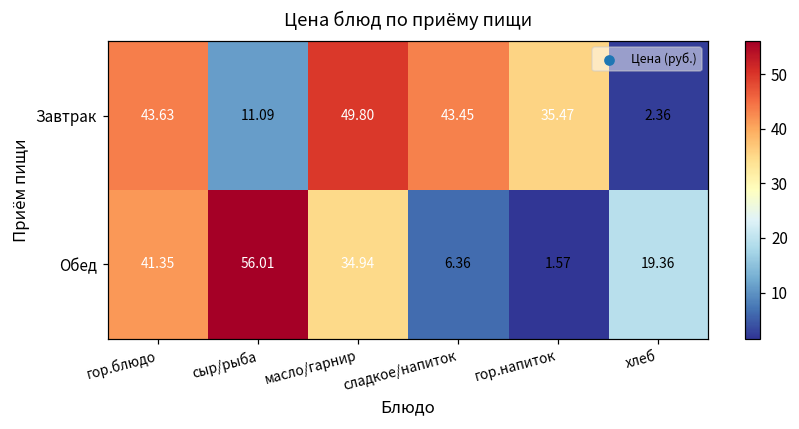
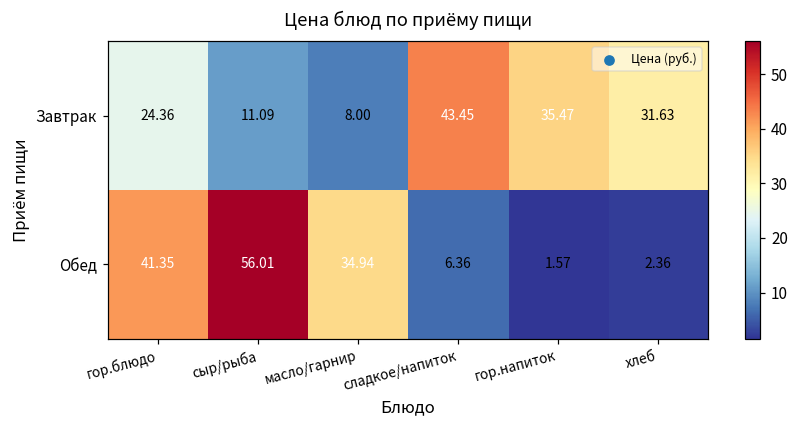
  {
    "Завтрак": {
-     "гор.блюдо": 43.63,
+     "гор.блюдо": 24.36,
      "сыр/рыба": 11.09,
-     "масло/гарнир": 49.80,
+     "масло/гарнир": 8.00,
      "сладкое/напиток": 43.45,
      "гор.напиток": 35.47,
-     "хлеб": 2.36
+     "хлеб": 31.63
    },
    "Обед": {
      "гор.блюдо": 41.35,
      "сыр/рыба": 56.01,
      "масло/гарнир": 34.94,
      "сладкое/напиток": 6.36,
      "гор.напиток": 1.57,
-     "хлеб": 19.36
+     "хлеб": 2.36
    }
  }
